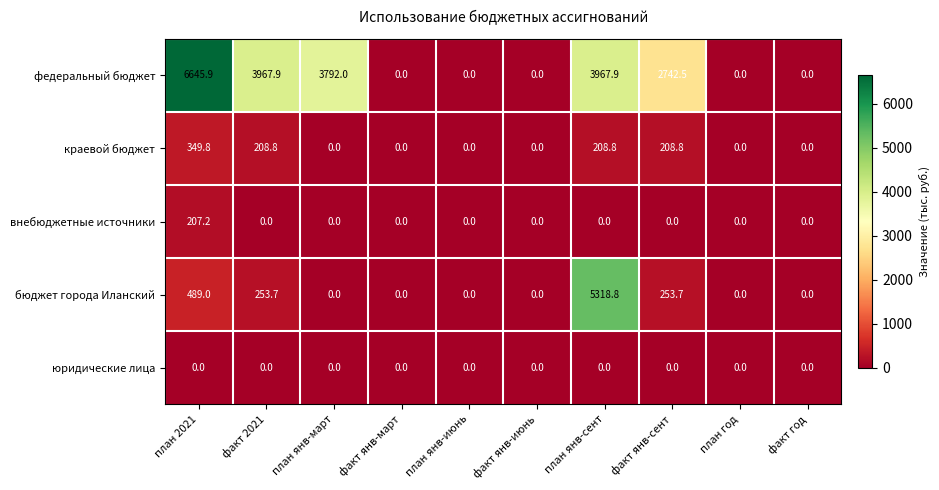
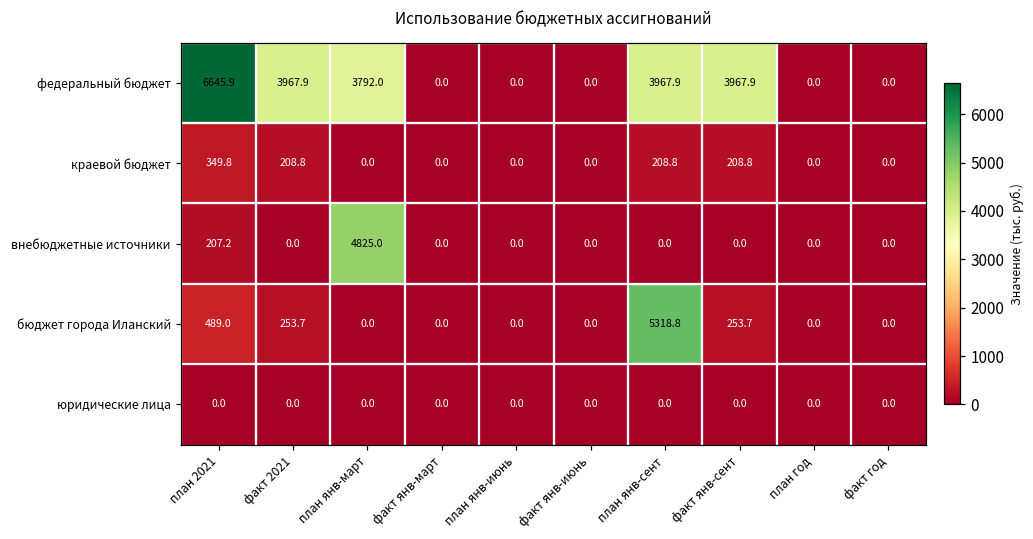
  {
    "федеральный бюджет": {
      "план 2021": 6645.9,
      "факт 2021": 3967.9,
      "план янв-март": 3792.0,
      "факт янв-март": 0.0,
      "план янв-июнь": 0.0,
      "факт янв-июнь": 0.0,
      "план янв-сент": 3967.9,
-     "факт янв-сент": 2742.5,
+     "факт янв-сент": 3967.9,
      "план год": 0.0,
      "факт год": 0.0
    },
    "краевой бюджет": {
      "план 2021": 349.8,
      "факт 2021": 208.8,
      "план янв-март": 0.0,
      "факт янв-март": 0.0,
      "план янв-июнь": 0.0,
      "факт янв-июнь": 0.0,
      "план янв-сент": 208.8,
      "факт янв-сент": 208.8,
      "план год": 0.0,
      "факт год": 0.0
    },
    "внебюджетные источники": {
      "план 2021": 207.2,
      "факт 2021": 0.0,
-     "план янв-март": 0.0,
+     "план янв-март": 4825.0,
      "факт янв-март": 0.0,
      "план янв-июнь": 0.0,
      "факт янв-июнь": 0.0,
      "план янв-сент": 0.0,
      "факт янв-сент": 0.0,
      "план год": 0.0,
      "факт год": 0.0
    },
    "бюджет города Иланский": {
      "план 2021": 489.0,
      "факт 2021": 253.7,
      "план янв-март": 0.0,
      "факт янв-март": 0.0,
      "план янв-июнь": 0.0,
      "факт янв-июнь": 0.0,
      "план янв-сент": 5318.8,
      "факт янв-сент": 253.7,
      "план год": 0.0,
      "факт год": 0.0
    },
    "юридические лица": {
      "план 2021": 0.0,
      "факт 2021": 0.0,
      "план янв-март": 0.0,
      "факт янв-март": 0.0,
      "план янв-июнь": 0.0,
      "факт янв-июнь": 0.0,
      "план янв-сент": 0.0,
      "факт янв-сент": 0.0,
      "план год": 0.0,
      "факт год": 0.0
    }
  }
